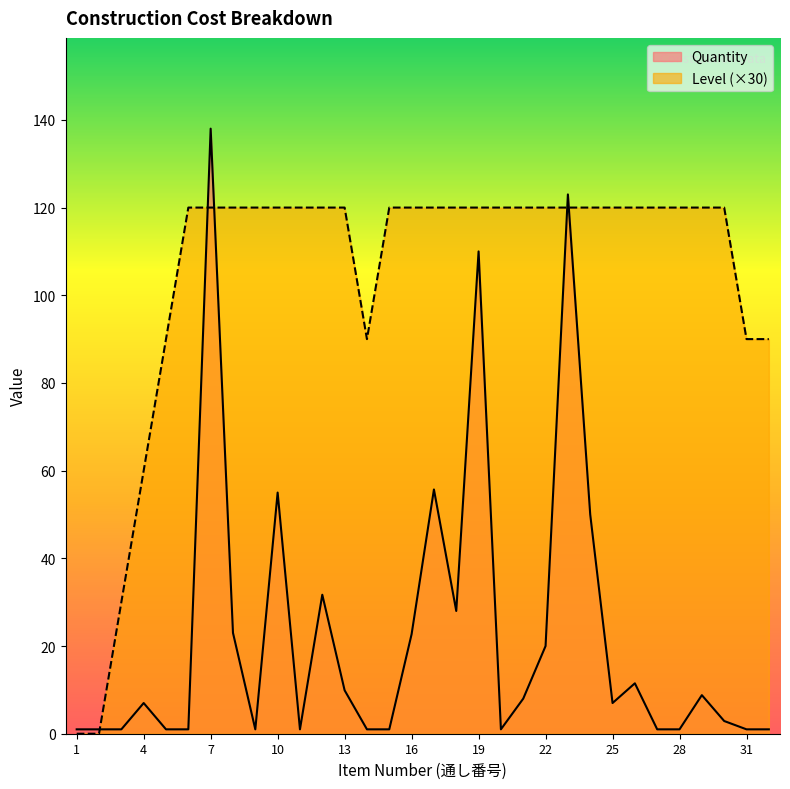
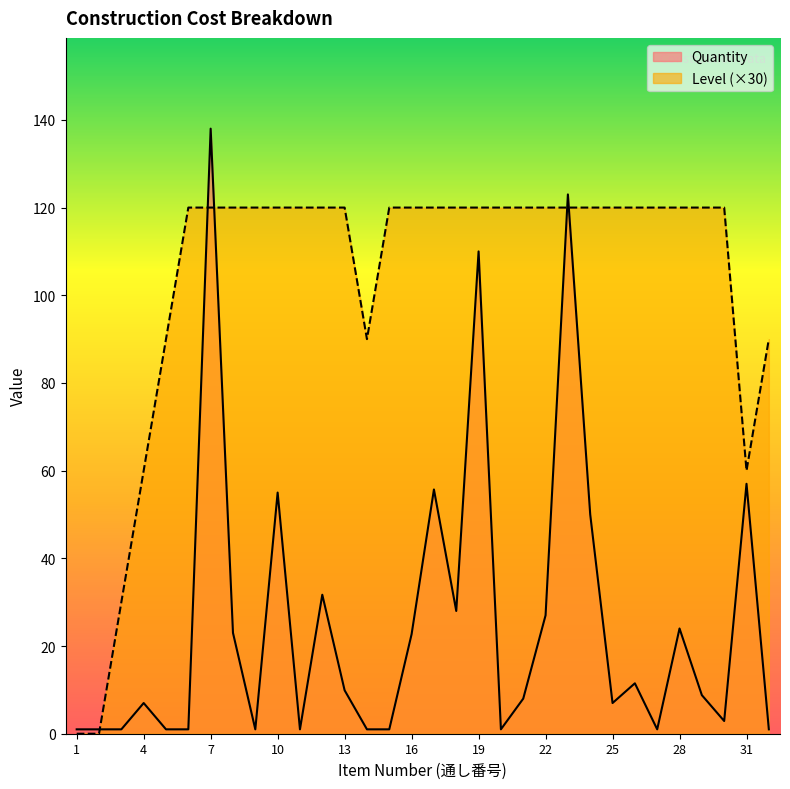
  {
    "Quantity": {
      "1": 1,
      "4": 7,
      "7": 138,
      "10": 55,
      "13": 10,
      "16": 23,
      "19": 110,
-     "22": 20,
+     "22": 27,
      "25": 7,
-     "28": 1,
-     "31": 1
+     "28": 24,
+     "31": 57
    },
    "Level (×30)": {
      "1": 0,
      "4": 60,
      "7": 120,
      "10": 120,
      "13": 120,
      "16": 120,
      "19": 120,
      "22": 120,
      "25": 120,
      "28": 120,
-     "31": 90
+     "31": 60
    }
  }
